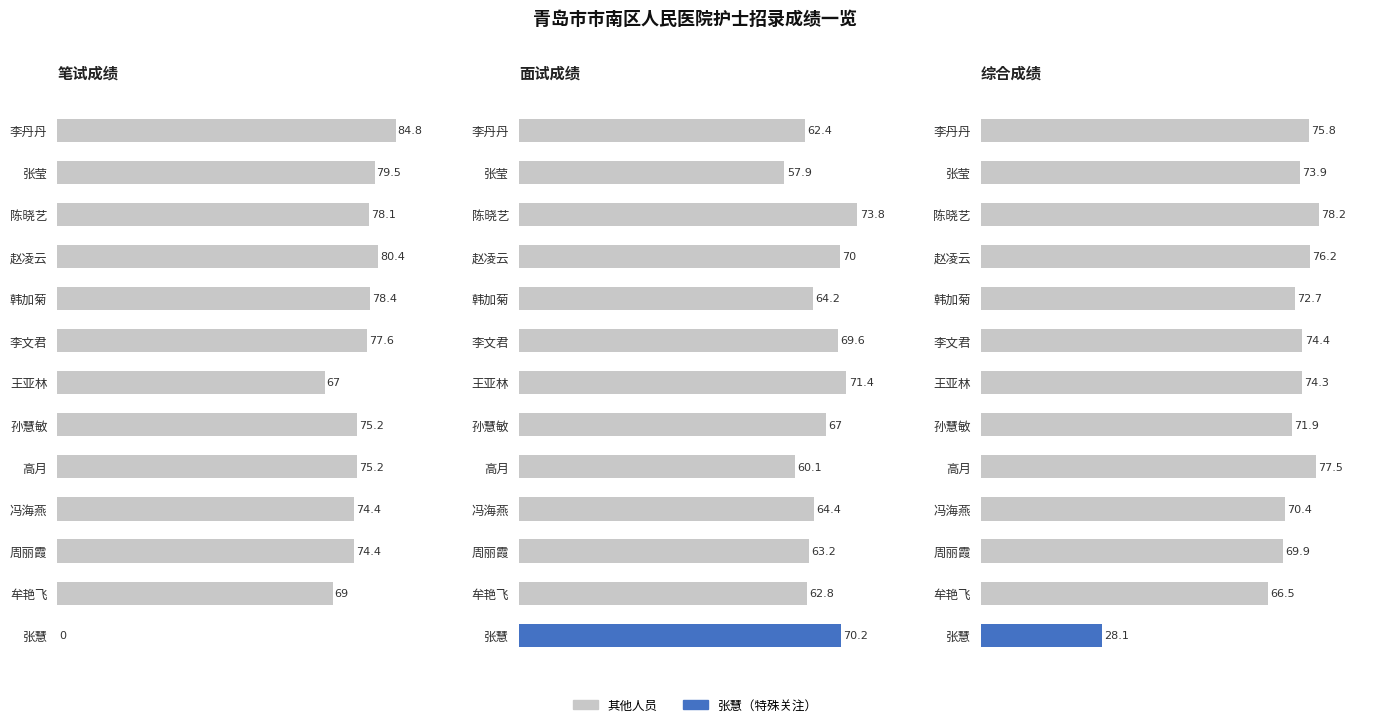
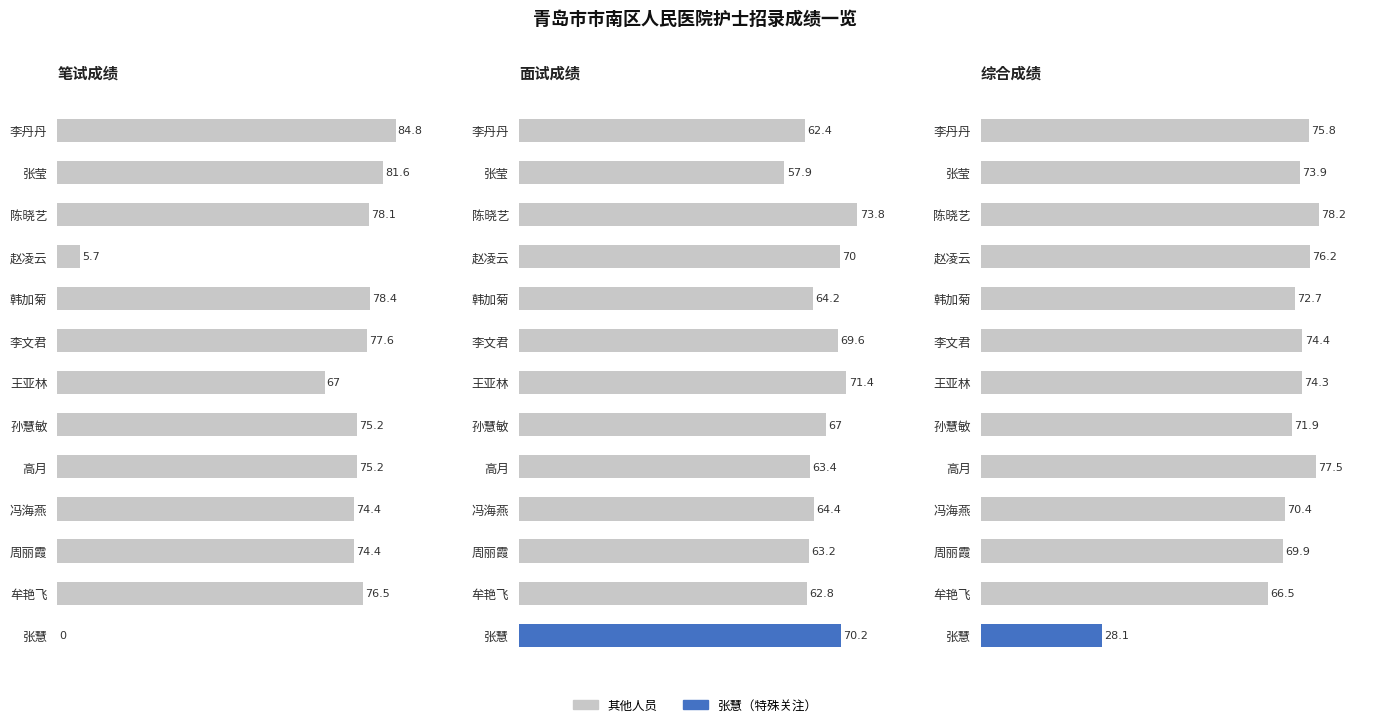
  {
    "笔试成绩": {
      "李丹丹": 84.8,
-     "张莹": 79.5,
+     "张莹": 81.6,
      "陈晓艺": 78.1,
-     "赵凌云": 80.4,
+     "赵凌云": 5.7,
      "韩加菊": 78.4,
      "李文君": 77.6,
      "王亚林": 67,
      "孙慧敏": 75.2,
      "高月": 75.2,
      "冯海燕": 74.4,
      "周丽霞": 74.4,
-     "牟艳飞": 69,
+     "牟艳飞": 76.5,
      "张慧": 0
    },
    "面试成绩": {
      "李丹丹": 62.4,
      "张莹": 57.9,
      "陈晓艺": 73.8,
      "赵凌云": 70,
      "韩加菊": 64.2,
      "李文君": 69.6,
      "王亚林": 71.4,
      "孙慧敏": 67,
-     "高月": 60.1,
+     "高月": 63.4,
      "冯海燕": 64.4,
      "周丽霞": 63.2,
      "牟艳飞": 62.8,
      "张慧": 70.2
    },
    "综合成绩": {
      "李丹丹": 75.8,
      "张莹": 73.9,
      "陈晓艺": 78.2,
      "赵凌云": 76.2,
      "韩加菊": 72.7,
      "李文君": 74.4,
      "王亚林": 74.3,
      "孙慧敏": 71.9,
      "高月": 77.5,
      "冯海燕": 70.4,
      "周丽霞": 69.9,
      "牟艳飞": 66.5,
      "张慧": 28.1
    }
  }
